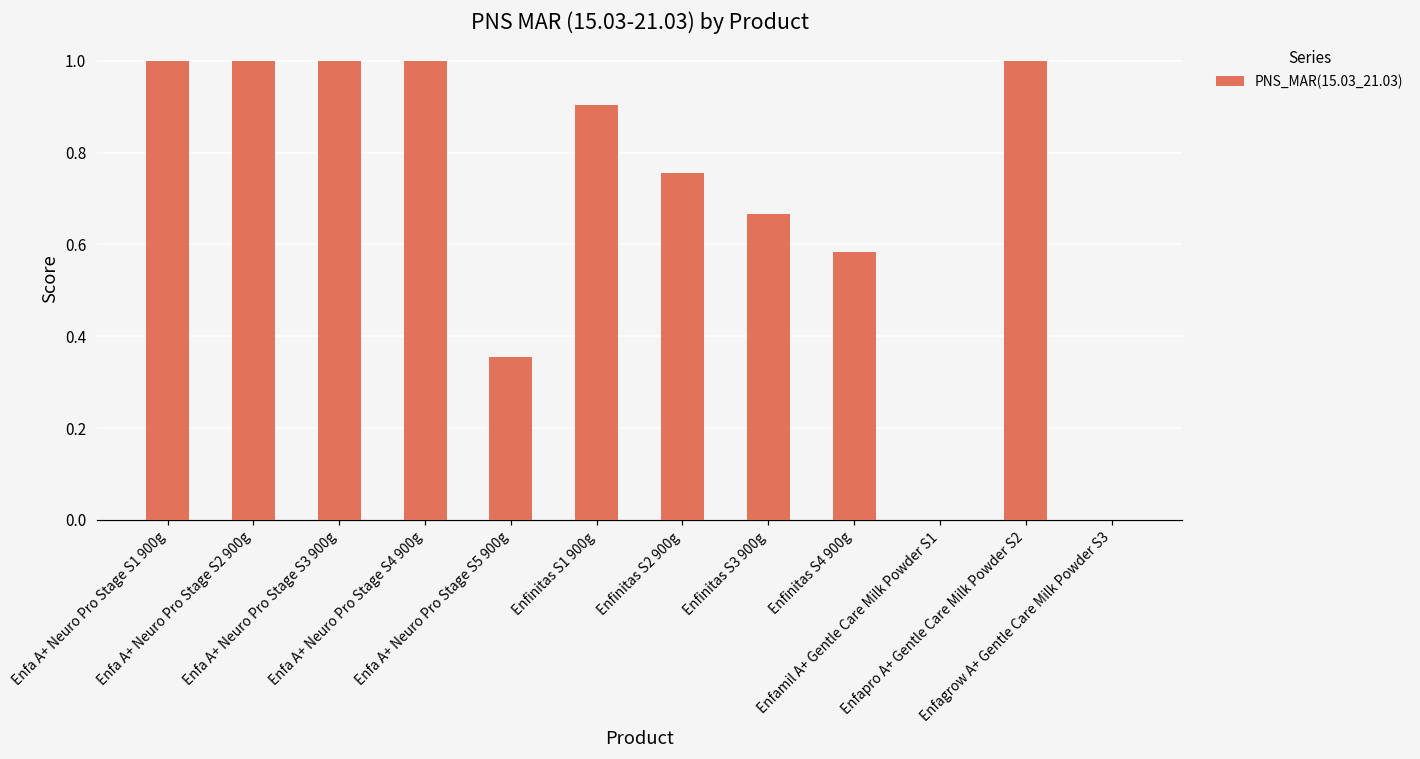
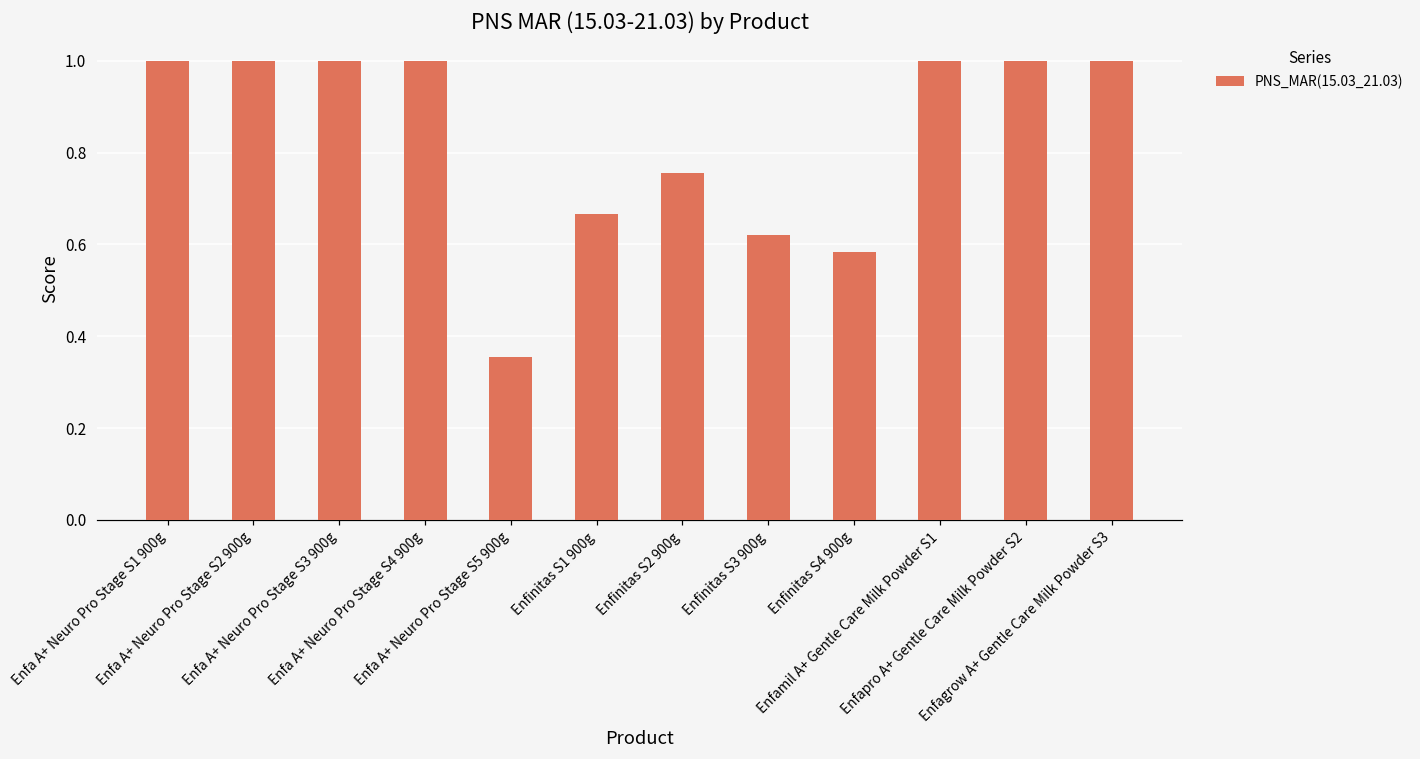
  {
    "Enfa A+ Neuro Pro Stage S1 900g": 1.00,
    "Enfa A+ Neuro Pro Stage S2 900g": 1.00,
    "Enfa A+ Neuro Pro Stage S3 900g": 1.00,
    "Enfa A+ Neuro Pro Stage S4 900g": 1.00,
    "Enfa A+ Neuro Pro Stage S5 900g": 0.35,
-   "Enfinitas S1 900g": 0.90,
+   "Enfinitas S1 900g": 0.67,
    "Enfinitas S2 900g": 0.76,
-   "Enfinitas S3 900g": 0.67,
+   "Enfinitas S3 900g": 0.62,
    "Enfinitas S4 900g": 0.58,
-   "Enfamil A+ Gentle Care Milk Powder S1": 0,
+   "Enfamil A+ Gentle Care Milk Powder S1": 1,
    "Enfapro A+ Gentle Care Milk Powder S2": 1.00,
-   "Enfagrow A+ Gentle Care Milk Powder S3": 0
+   "Enfagrow A+ Gentle Care Milk Powder S3": 1
  }
